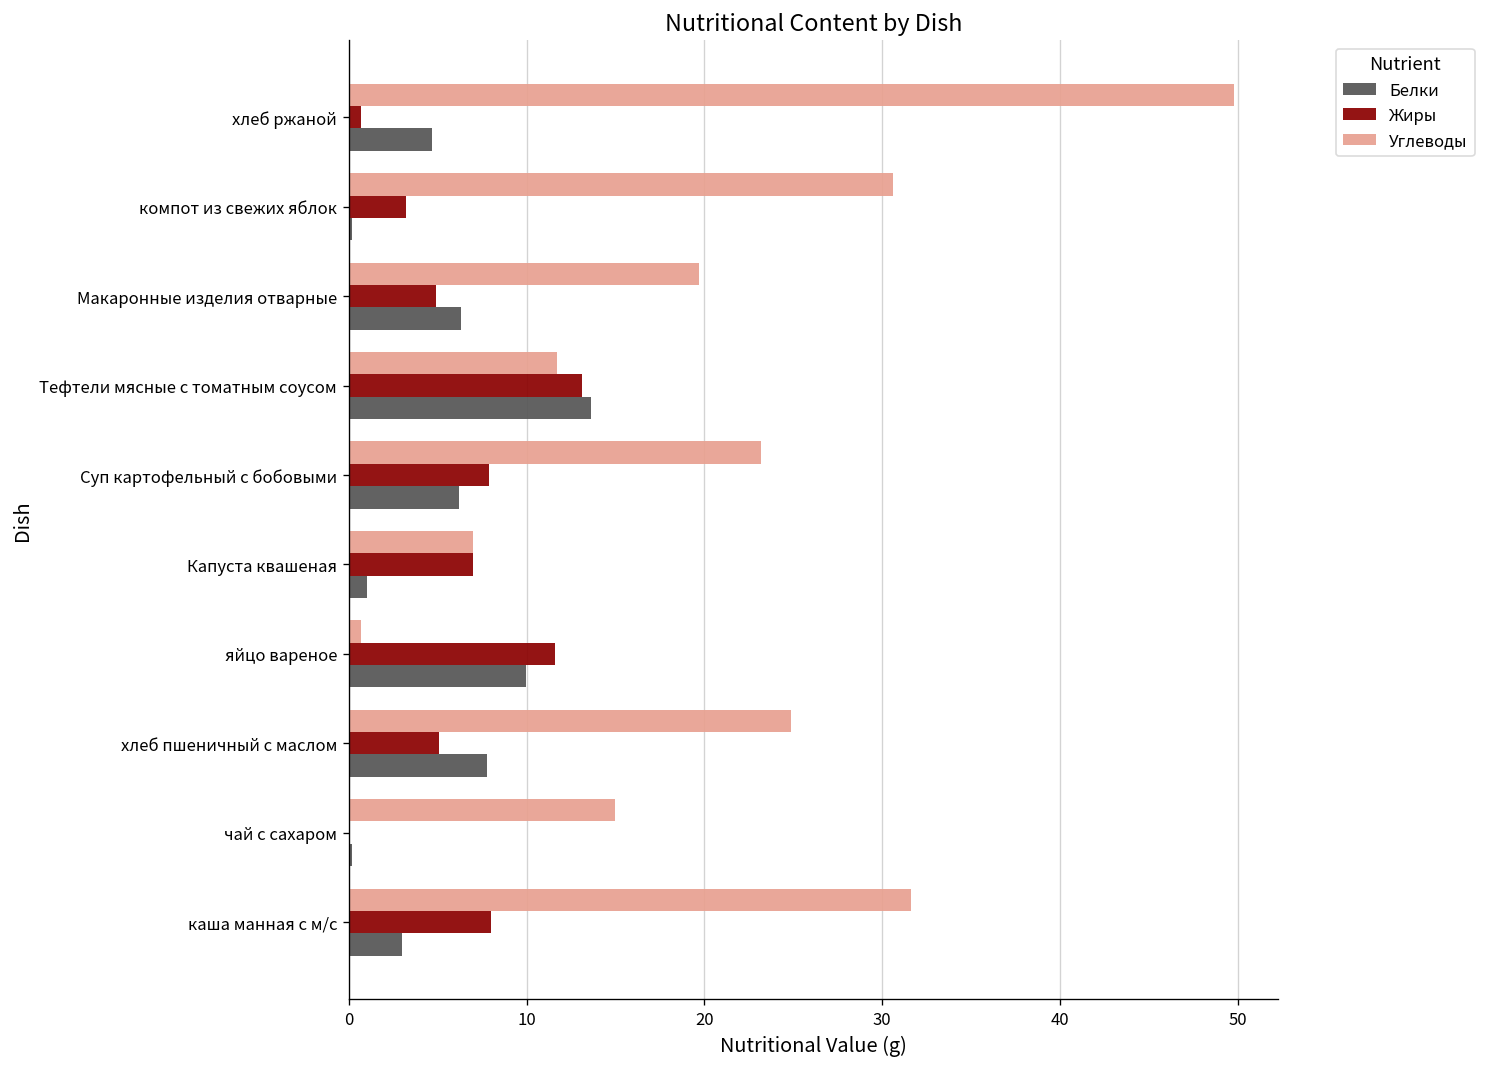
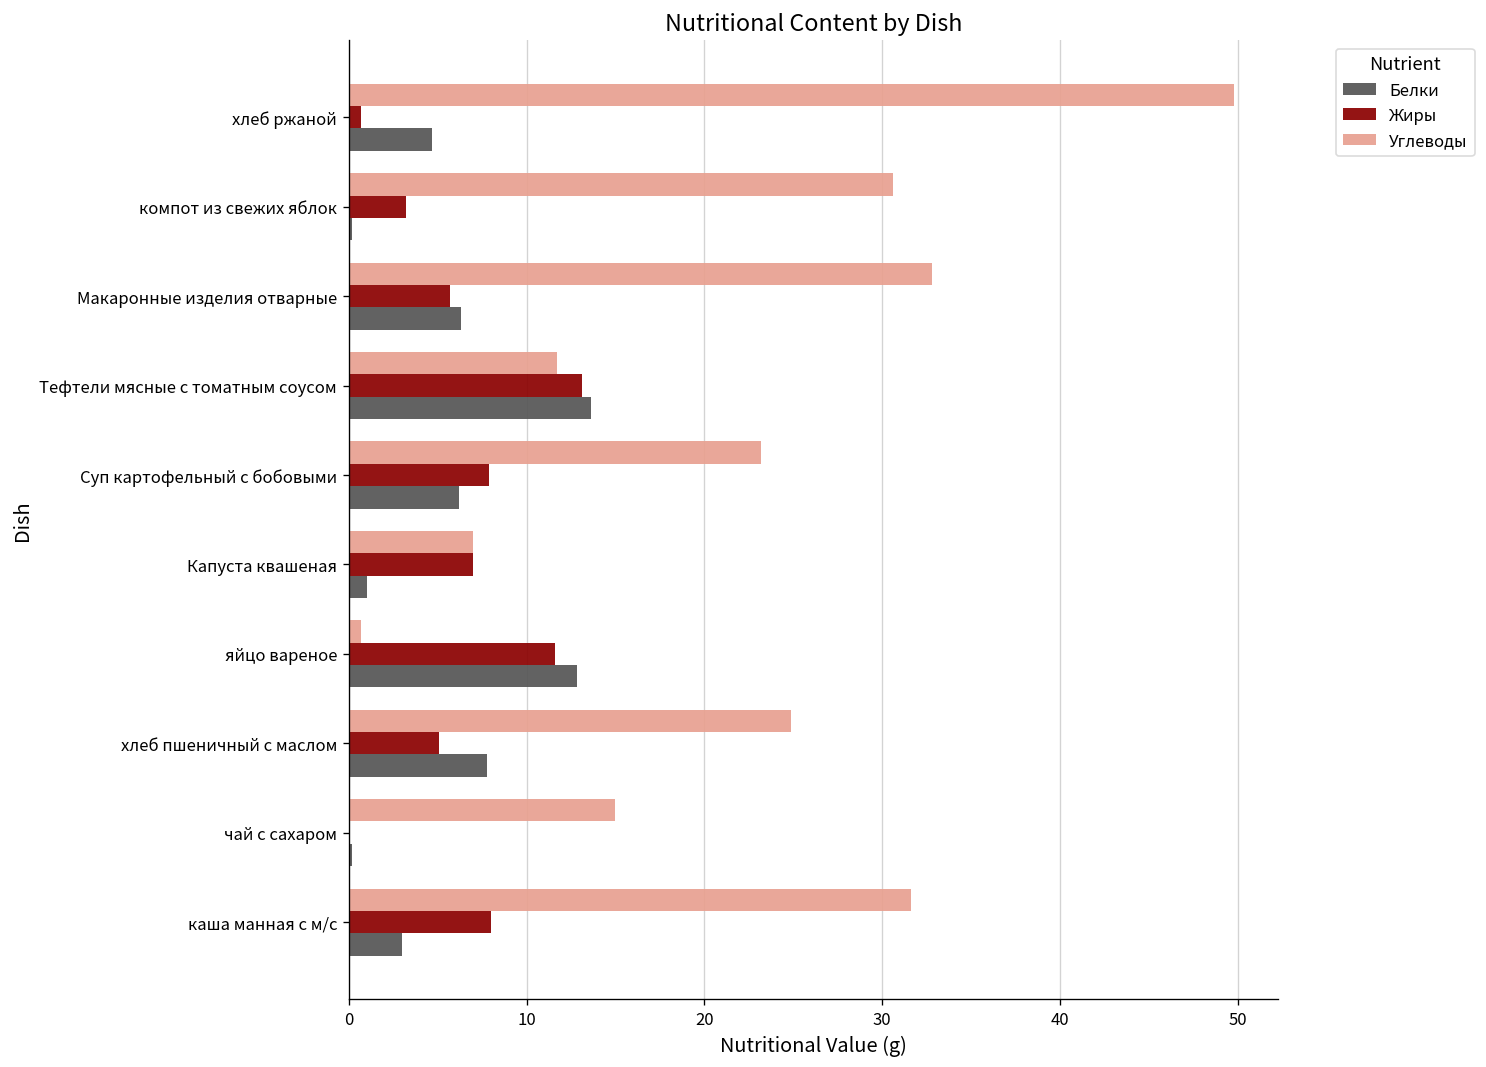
  {
    "Белки": {
      "хлеб ржаной": 4.7,
      "компот из свежих яблок": 0.2,
      "Макаронные изделия отварные": 6.3,
      "Тефтели мясные с томатным соусом": 13.6,
      "Суп картофельный с бобовыми": 6.2,
      "Капуста квашеная": 1.0,
-     "яйцо вареное": 10.0,
+     "яйцо вареное": 12.8,
      "хлеб пшеничный с маслом": 7.8,
      "чай с сахаром": 0.2,
      "каша манная с м/с": 3.0
    },
    "Жиры": {
      "хлеб ржаной": 0.7,
      "компот из свежих яблок": 3.2,
-     "Макаронные изделия отварные": 4.9,
+     "Макаронные изделия отварные": 5.7,
      "Тефтели мясные с томатным соусом": 13.1,
      "Суп картофельный с бобовыми": 7.9,
      "Капуста квашеная": 7.0,
      "яйцо вареное": 11.6,
      "хлеб пшеничный с маслом": 5.1,
      "чай с сахаром": 0.0,
      "каша манная с м/с": 8.0
    },
    "Углеводы": {
      "хлеб ржаной": 49.8,
      "компот из свежих яблок": 30.6,
-     "Макаронные изделия отварные": 19.7,
+     "Макаронные изделия отварные": 32.8,
      "Тефтели мясные с томатным соусом": 11.7,
      "Суп картофельный с бобовыми": 23.2,
      "Капуста квашеная": 7.0,
      "яйцо вареное": 0.7,
      "хлеб пшеничный с маслом": 24.9,
      "чай с сахаром": 15.0,
      "каша манная с м/с": 31.6
    }
  }
